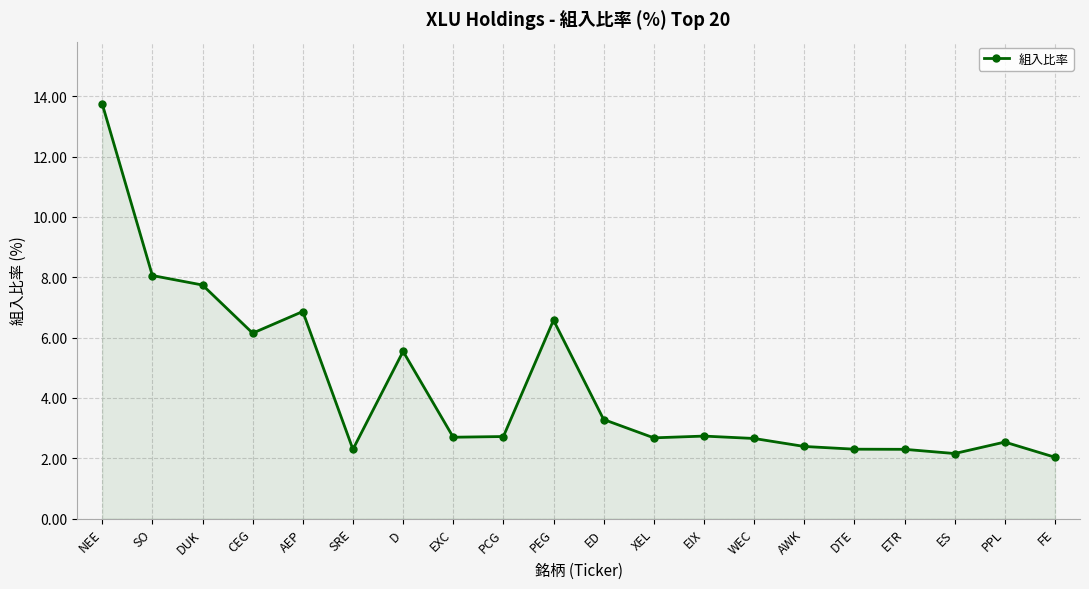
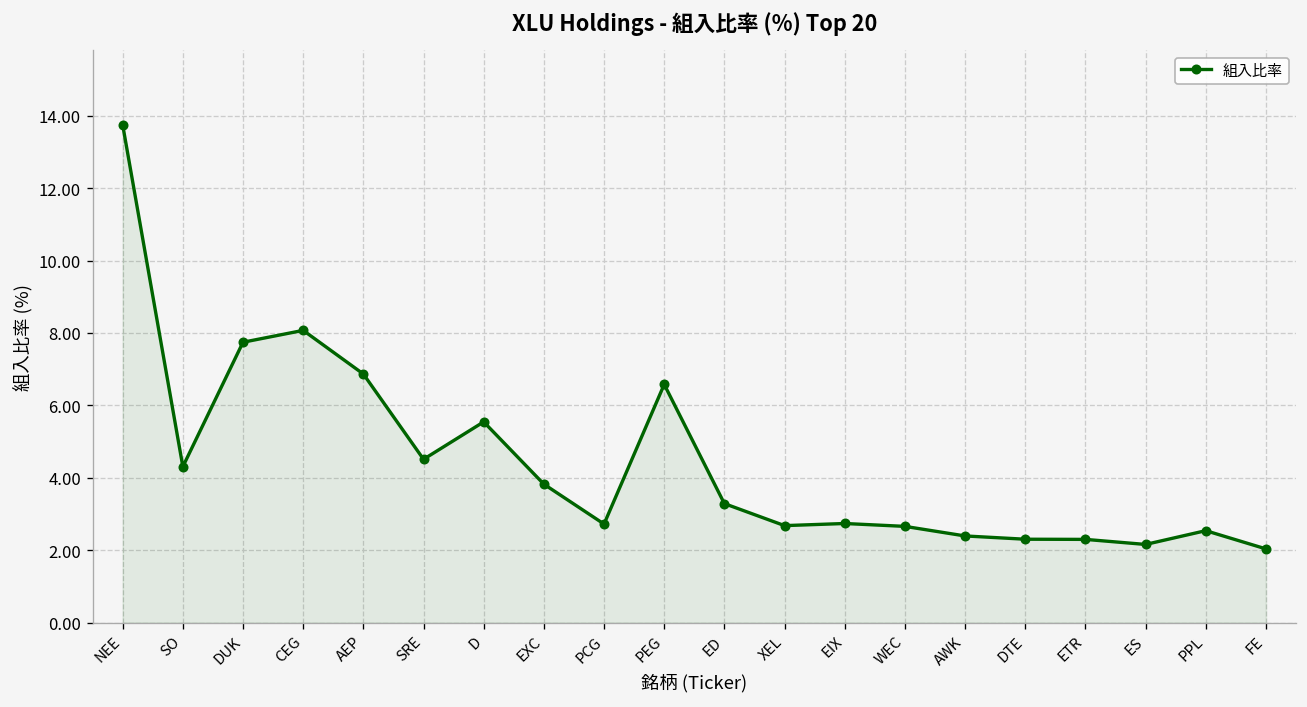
  {
    "NEE": 13.8,
-   "SO": 8.1,
+   "SO": 4.3,
    "DUK": 7.7,
-   "CEG": 6.1,
+   "CEG": 8.1,
    "AEP": 6.9,
-   "SRE": 2.3,
+   "SRE": 4.5,
    "D": 5.5,
-   "EXC": 2.7,
+   "EXC": 3.8,
    "PCG": 2.7,
    "PEG": 6.6,
    "ED": 3.3,
    "XEL": 2.7,
    "EIX": 2.7,
    "WEC": 2.7,
    "AWK": 2.4,
    "DTE": 2.3,
    "ETR": 2.3,
    "ES": 2.2,
    "PPL": 2.5,
    "FE": 2.0
  }
